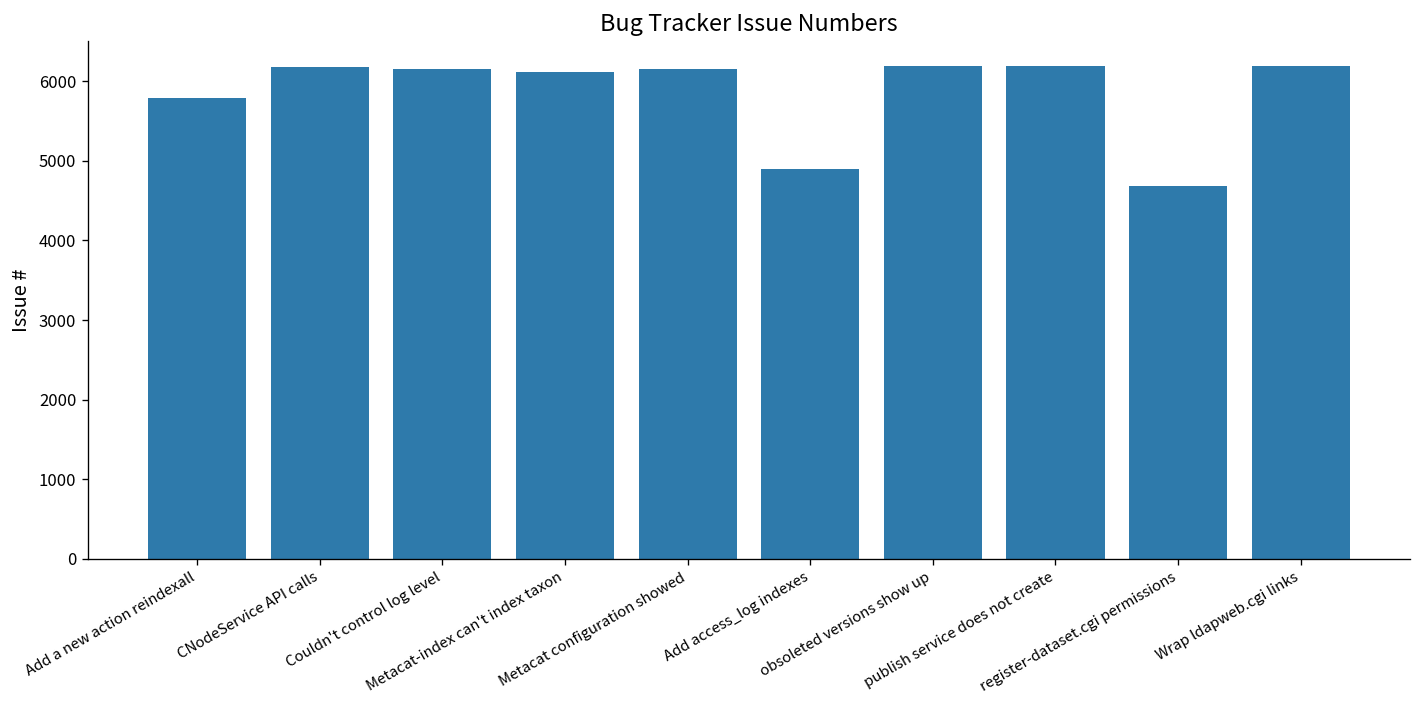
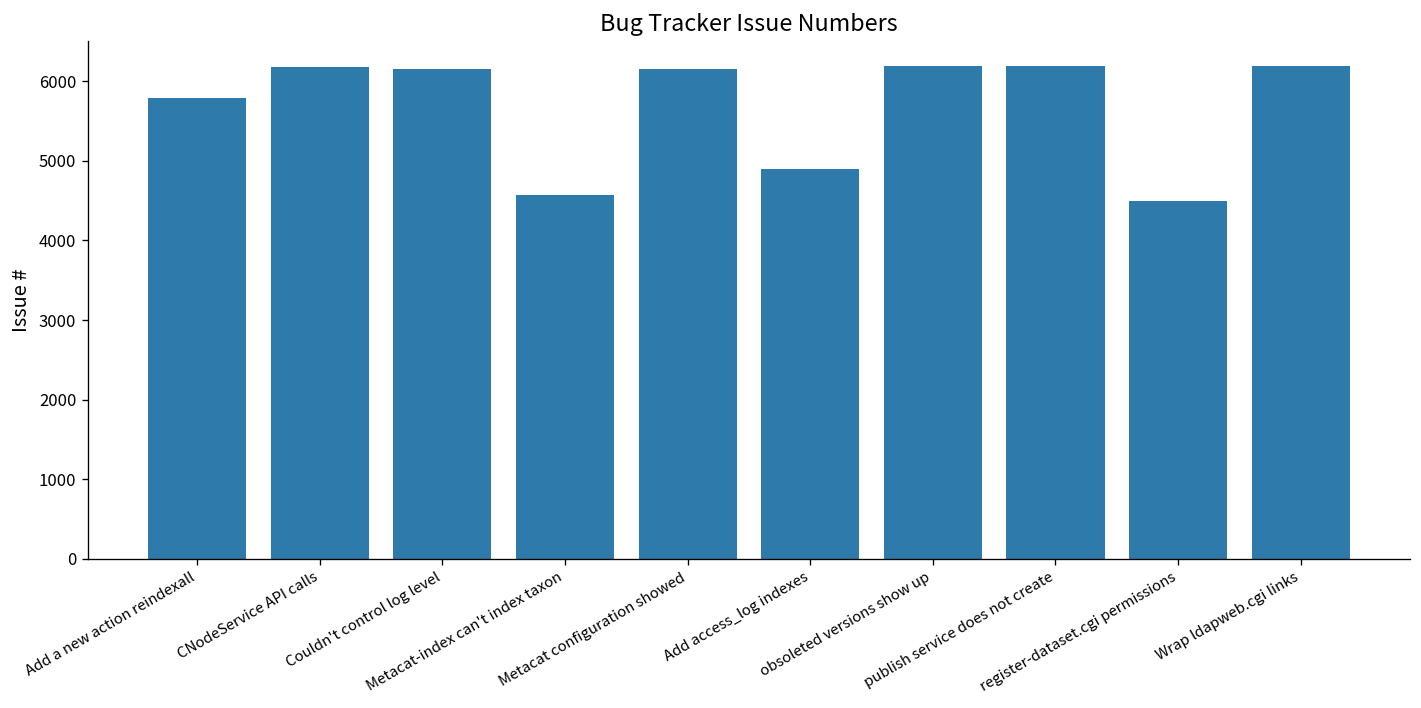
  {
    "Add a new action reindexall": 5800,
    "CNodeService API calls": 6200,
    "Couldn't control log level": 6200,
-   "Metacat-index can't index taxon": 6100,
+   "Metacat-index can't index taxon": 4600,
    "Metacat configuration showed": 6200,
    "Add access_log indexes": 4900,
    "obsoleted versions show up": 6200,
    "publish service does not create": 6200,
-   "register-dataset.cgi permissions": 4700,
+   "register-dataset.cgi permissions": 4500,
    "Wrap ldapweb.cgi links": 6200
  }
